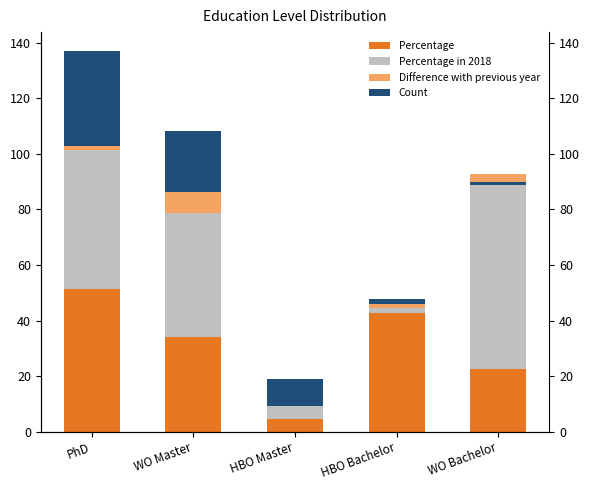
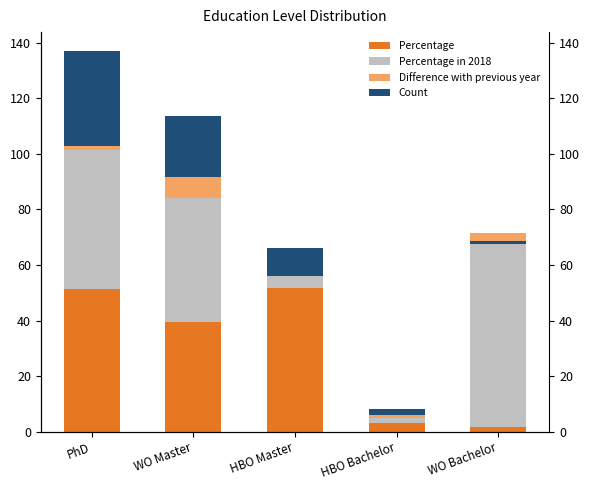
  {
    "Percentage": {
      "PhD": 52,
-     "WO Master": 34,
-     "HBO Master": 5,
-     "HBO Bachelor": 43,
-     "WO Bachelor": 23
+     "WO Master": 39,
+     "HBO Master": 52,
+     "HBO Bachelor": 3,
+     "WO Bachelor": 2
    },
    "Percentage in 2018": {
      "PhD": 50,
      "WO Master": 45,
      "HBO Bachelor": 2,
      "WO Bachelor": 70
    },
    "Difference with previous year": {
      "PhD": 2,
      "WO Master": 8,
      "HBO Bachelor": 1
    },
    "Count": {
      "PhD": 34,
      "WO Master": 22,
      "HBO Master": 10,
      "HBO Bachelor": 2
    }
  }
